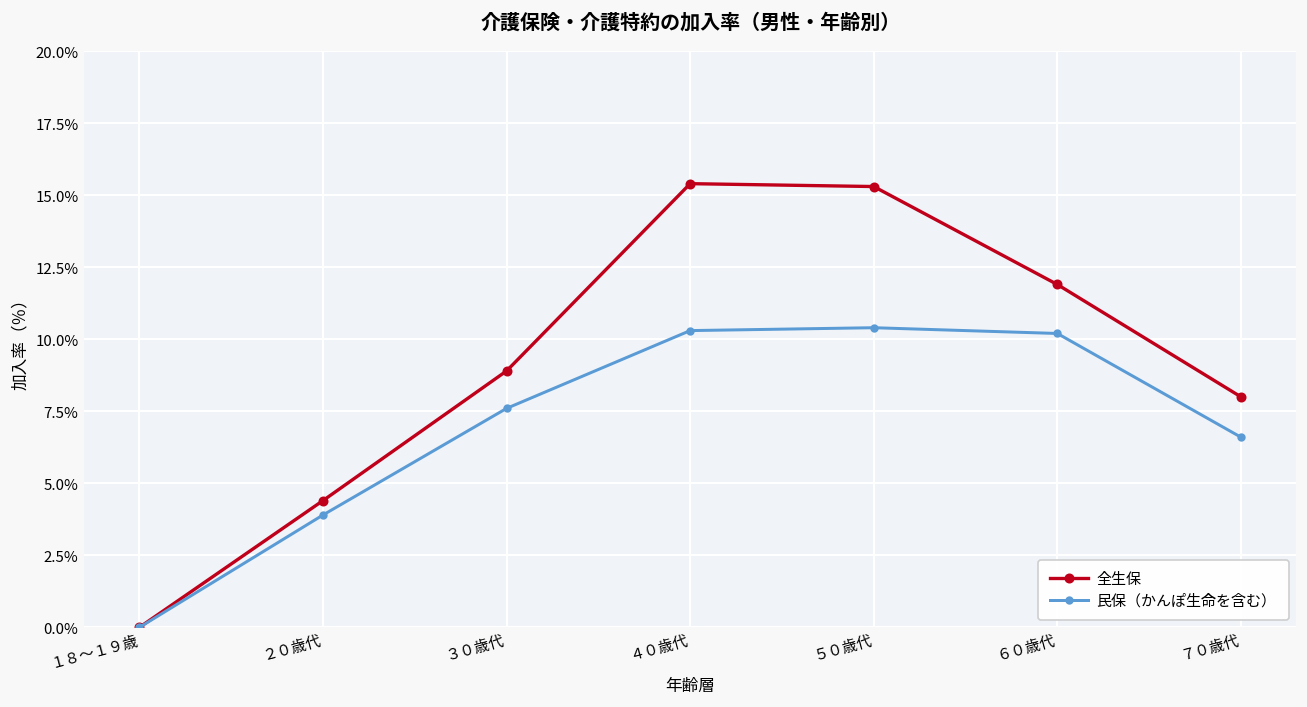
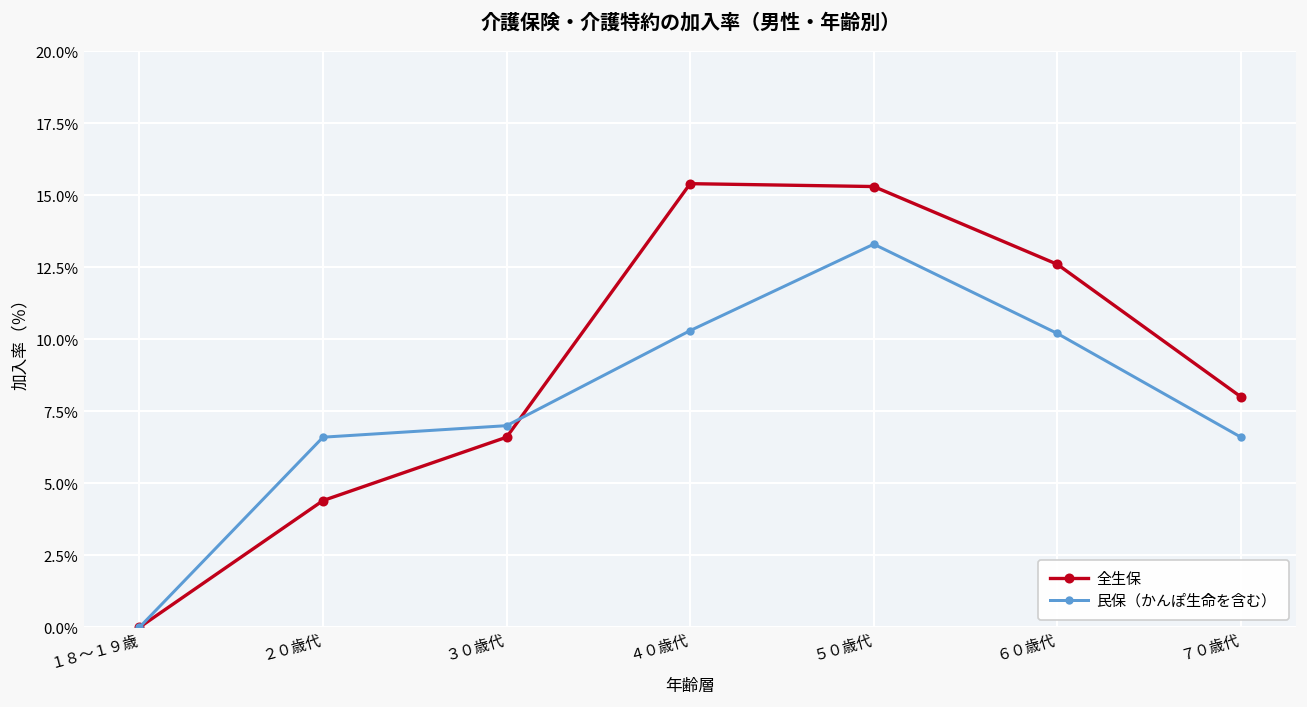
  {
    "全生保": {
      "２０歳代": "4.4%",
-     "３０歳代": "8.9%",
+     "３０歳代": "6.6%",
      "４０歳代": "15.4%",
      "５０歳代": "15.3%",
-     "６０歳代": "11.9%",
+     "６０歳代": "12.6%",
      "７０歳代": "8.0%"
    },
    "民保（かんぽ生命を含む）": {
-     "２０歳代": "3.9%",
-     "３０歳代": "7.6%",
+     "２０歳代": "6.6%",
+     "３０歳代": "7.0%",
      "４０歳代": "10.3%",
-     "５０歳代": "10.4%",
+     "５０歳代": "13.3%",
      "６０歳代": "10.2%",
      "７０歳代": "6.6%"
    }
  }
